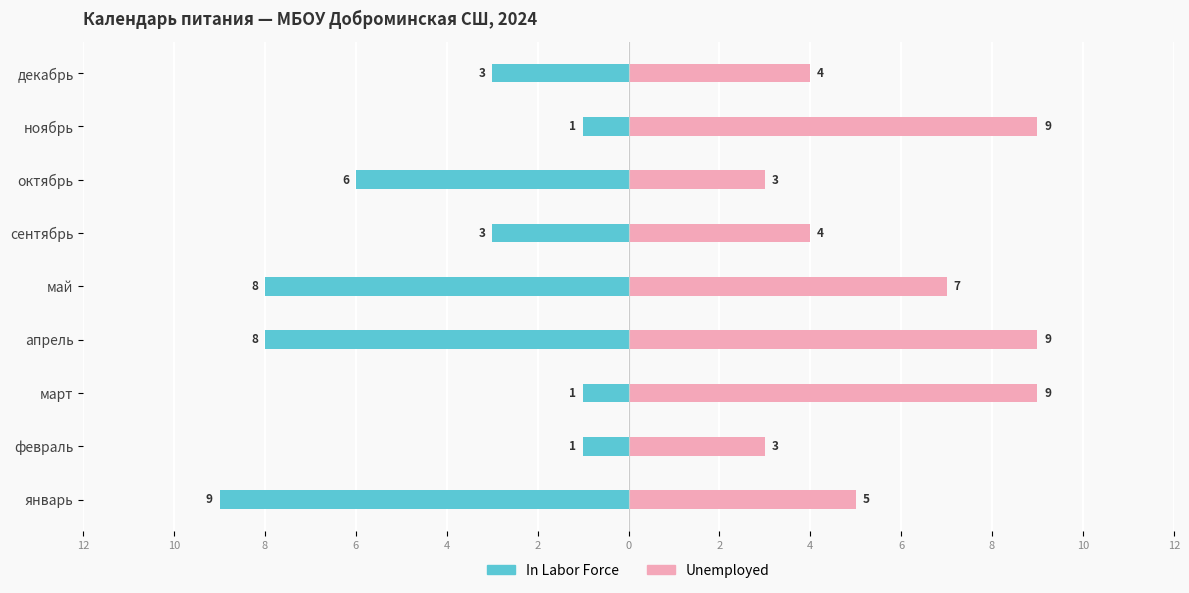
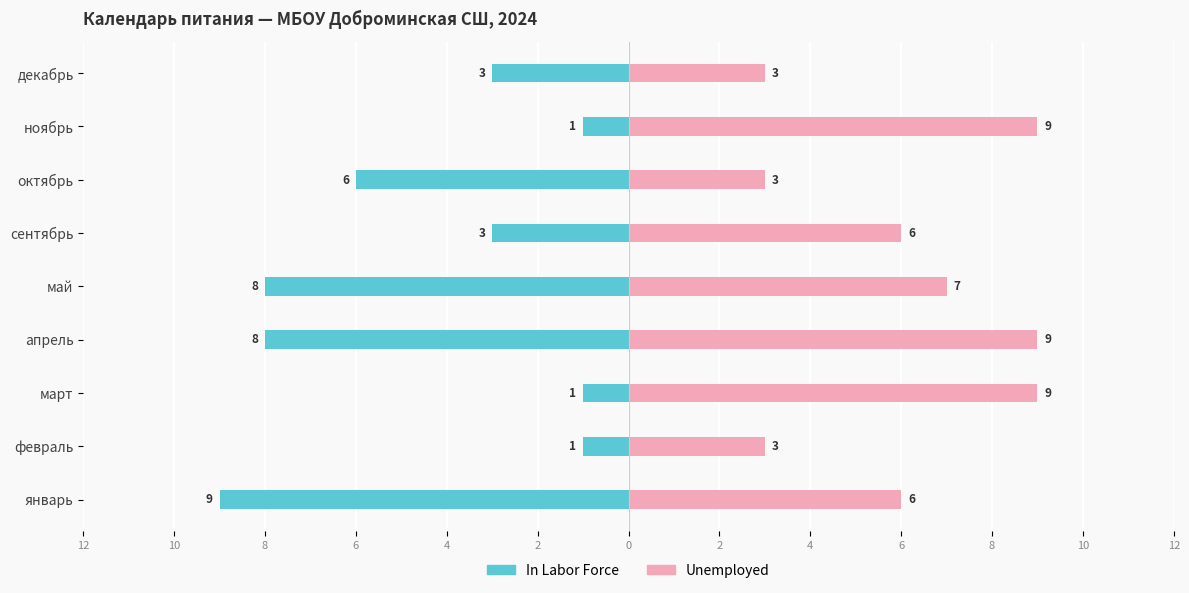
  {
    "Unemployed": {
-     "декабрь": 4,
+     "декабрь": 3,
      "ноябрь": 9,
      "октябрь": 3,
-     "сентябрь": 4,
+     "сентябрь": 6,
      "май": 7,
      "апрель": 9,
      "март": 9,
      "февраль": 3,
-     "январь": 5
+     "январь": 6
    }
  }
